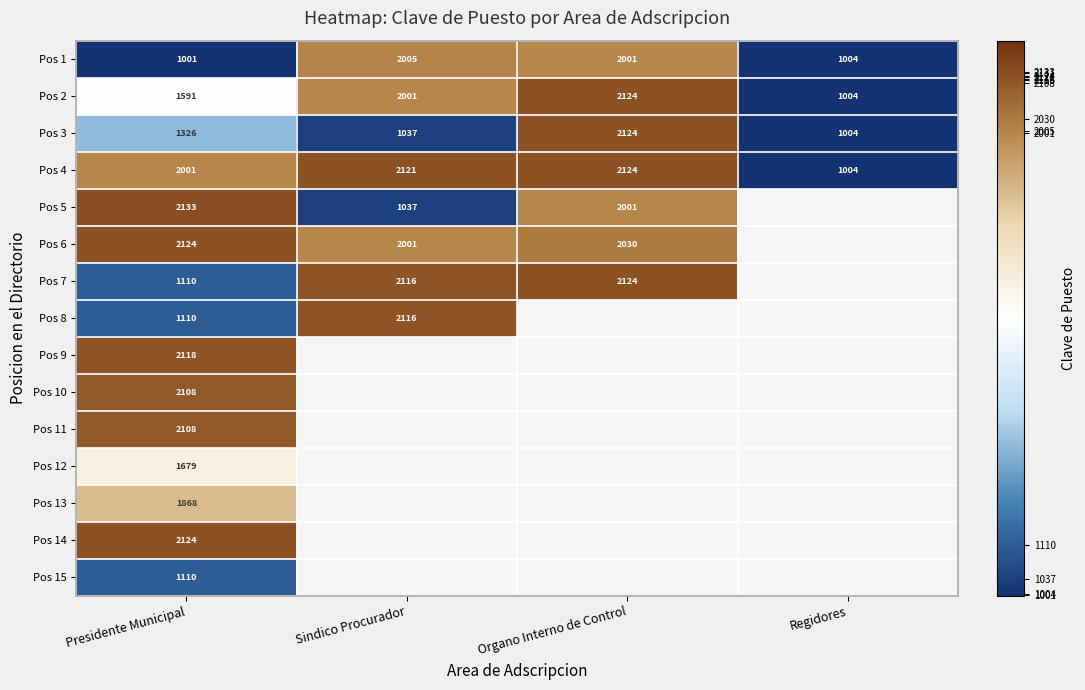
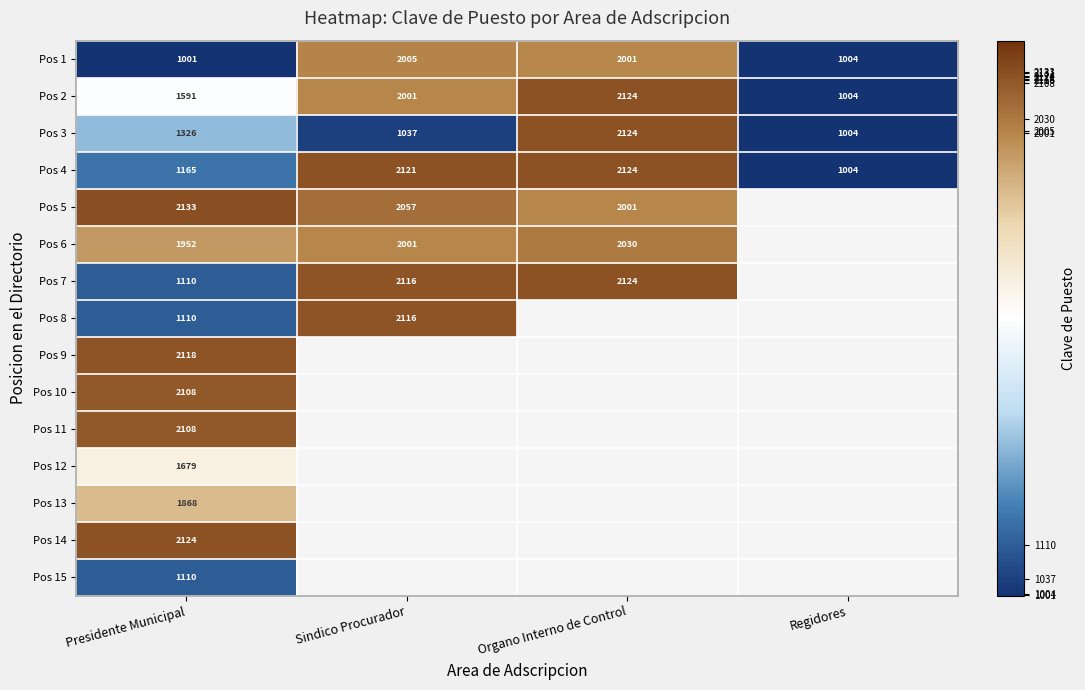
  {
    "Pos 1": {
      "Presidente Municipal": 1001,
      "Sindico Procurador": 2005,
      "Organo Interno de Control": 2001,
      "Regidores": 1004
    },
    "Pos 2": {
      "Presidente Municipal": 1591,
      "Sindico Procurador": 2001,
      "Organo Interno de Control": 2124,
      "Regidores": 1004
    },
    "Pos 3": {
      "Presidente Municipal": 1326,
      "Sindico Procurador": 1037,
      "Organo Interno de Control": 2124,
      "Regidores": 1004
    },
    "Pos 4": {
-     "Presidente Municipal": 2001,
+     "Presidente Municipal": 1165,
      "Sindico Procurador": 2121,
      "Organo Interno de Control": 2124,
      "Regidores": 1004
    },
    "Pos 5": {
      "Presidente Municipal": 2133,
-     "Sindico Procurador": 1037,
+     "Sindico Procurador": 2057,
      "Organo Interno de Control": 2001
    },
    "Pos 6": {
-     "Presidente Municipal": 2124,
+     "Presidente Municipal": 1952,
      "Sindico Procurador": 2001,
      "Organo Interno de Control": 2030
    },
    "Pos 7": {
      "Presidente Municipal": 1110,
      "Sindico Procurador": 2116,
      "Organo Interno de Control": 2124
    },
    "Pos 8": {
      "Presidente Municipal": 1110,
      "Sindico Procurador": 2116
    },
    "Pos 9": {
      "Presidente Municipal": 2118
    },
    "Pos 10": {
      "Presidente Municipal": 2108
    },
    "Pos 11": {
      "Presidente Municipal": 2108
    },
    "Pos 12": {
      "Presidente Municipal": 1679
    },
    "Pos 13": {
      "Presidente Municipal": 1868
    },
    "Pos 14": {
      "Presidente Municipal": 2124
    },
    "Pos 15": {
      "Presidente Municipal": 1110
    }
  }
